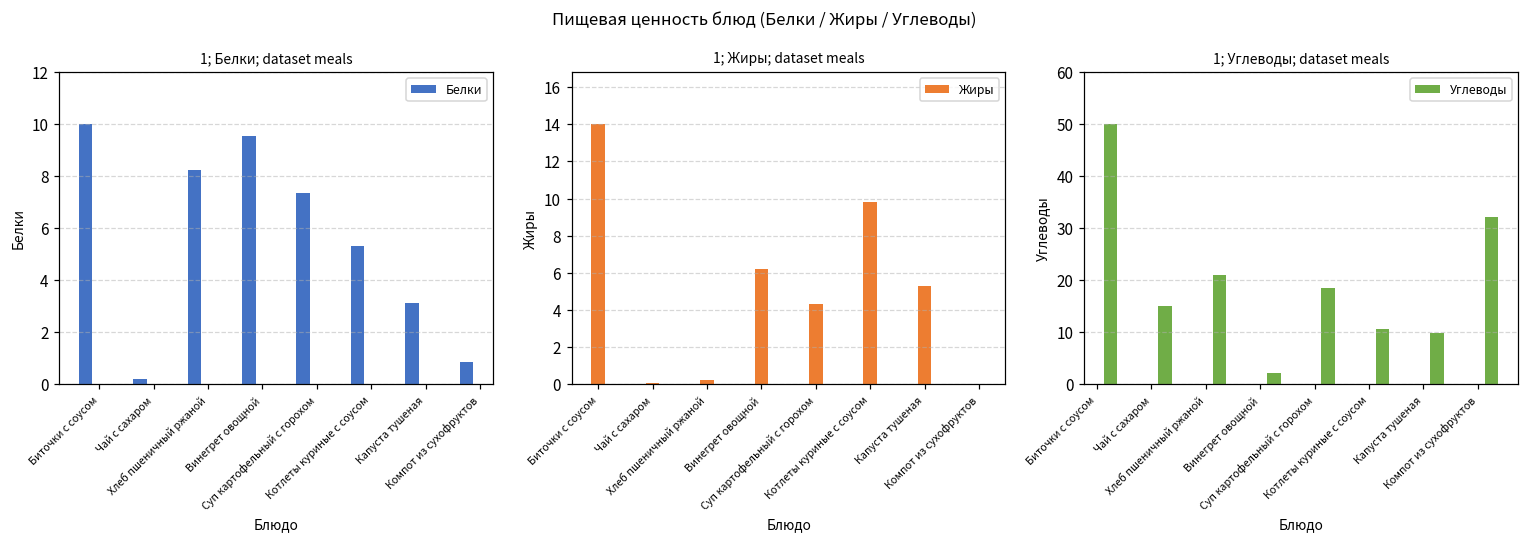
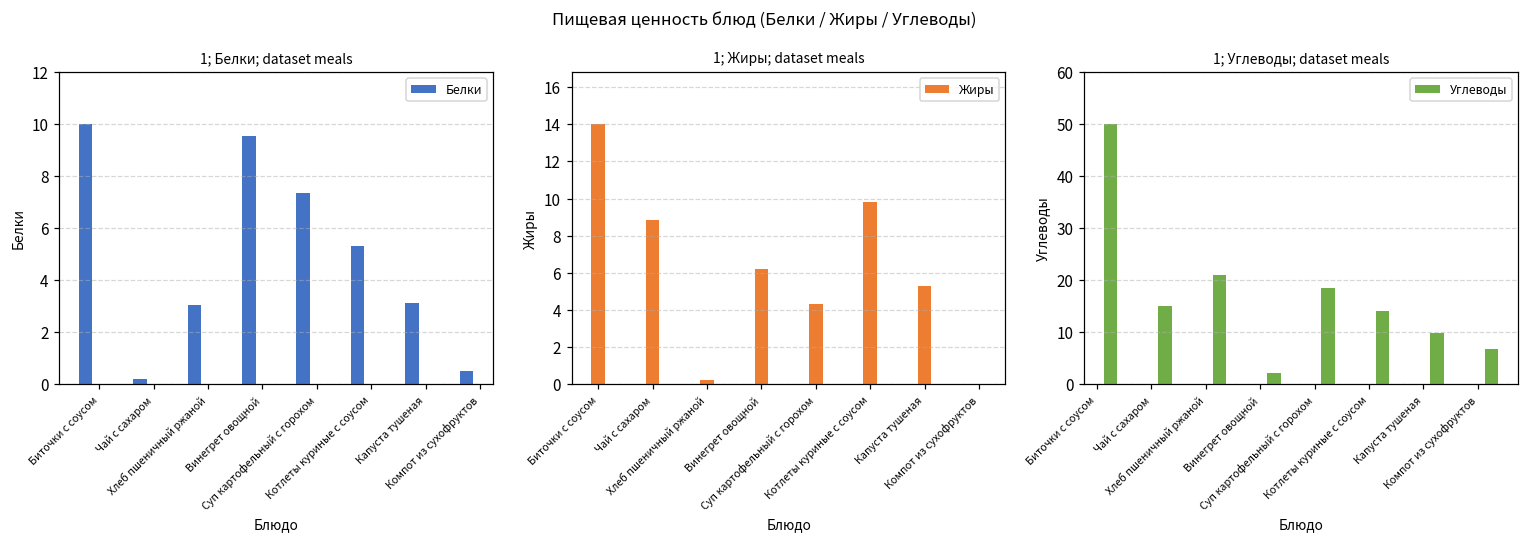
  {
    "1; Белки; dataset meals": {
      "Биточки с соусом": 10.0,
      "Чай с сахаром": 0.2,
-     "Хлеб пшеничный ржаной": 8.3,
+     "Хлеб пшеничный ржаной": 3.0,
      "Винегрет овощной": 9.5,
      "Суп картофельный с горохом": 7.3,
      "Котлеты куриные с соусом": 5.3,
      "Капуста тушеная": 3.1,
-     "Компот из сухофруктов": 0.9
+     "Компот из сухофруктов": 0.5
    },
    "1; Жиры; dataset meals": {
      "Биточки с соусом": 14.0,
-     "Чай с сахаром": 0.1,
+     "Чай с сахаром": 8.9,
      "Хлеб пшеничный ржаной": 0.2,
      "Винегрет овощной": 6.2,
      "Суп картофельный с горохом": 4.3,
      "Котлеты куриные с соусом": 9.8,
      "Капуста тушеная": 5.3,
      "Компот из сухофруктов": 0.0
    },
    "1; Углеводы; dataset meals": {
      "Биточки с соусом": 50,
      "Чай с сахаром": 15,
      "Хлеб пшеничный ржаной": 21,
      "Винегрет овощной": 2,
      "Суп картофельный с горохом": 19,
-     "Котлеты куриные с соусом": 11,
+     "Котлеты куриные с соусом": 14,
      "Капуста тушеная": 10,
-     "Компот из сухофруктов": 32
+     "Компот из сухофруктов": 7
    }
  }
